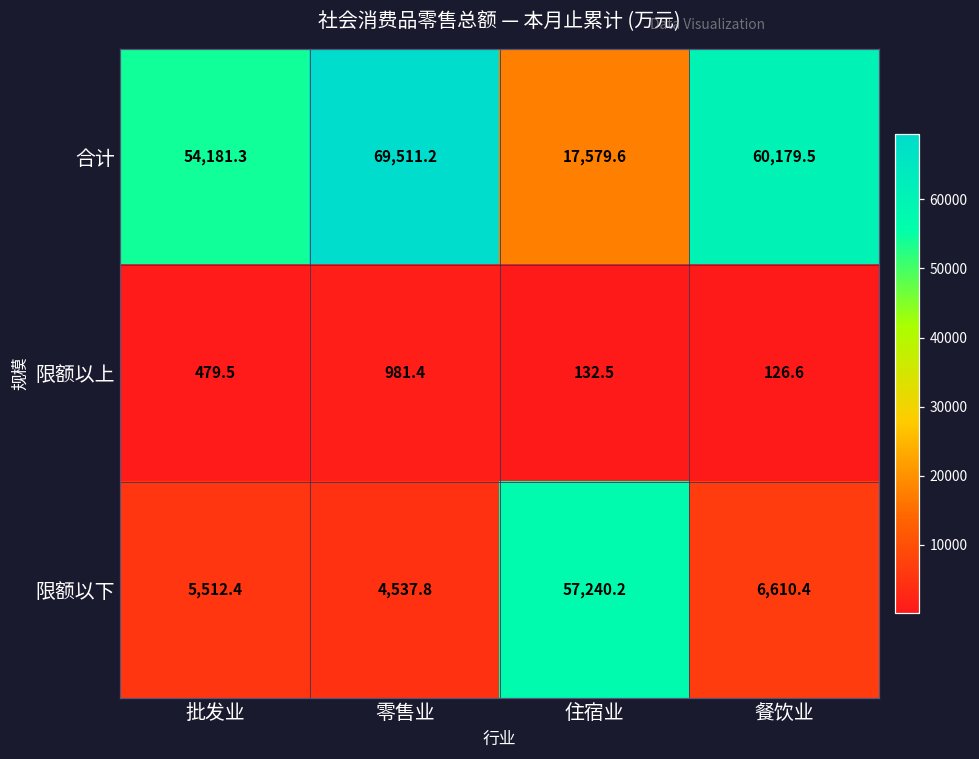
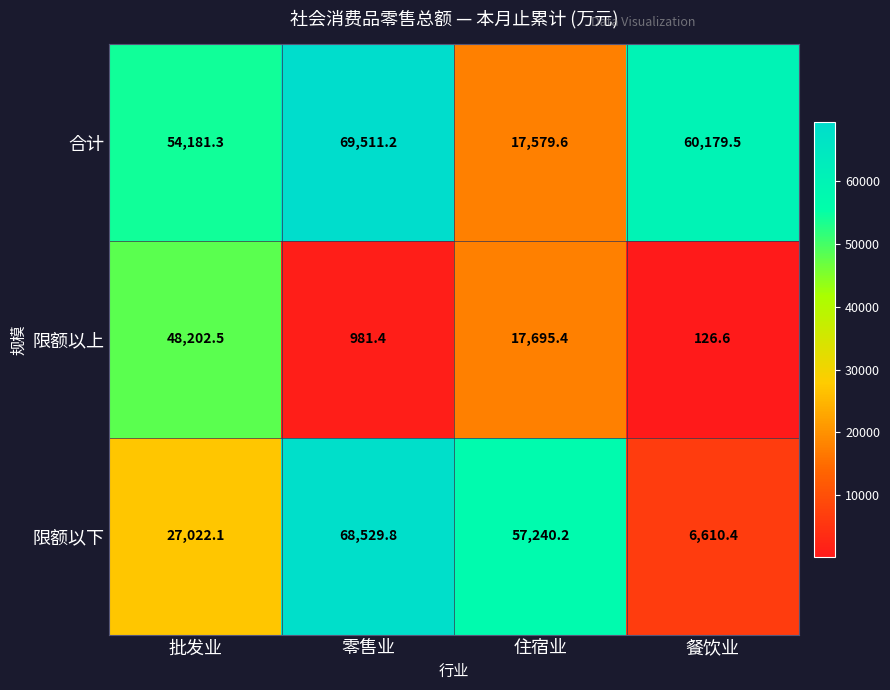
  {
    "合计": {
      "批发业": "54,181.3",
      "零售业": "69,511.2",
      "住宿业": "17,579.6",
      "餐饮业": "60,179.5"
    },
    "限额以上": {
-     "批发业": "479.5",
+     "批发业": "48,202.5",
      "零售业": "981.4",
-     "住宿业": "132.5",
+     "住宿业": "17,695.4",
      "餐饮业": "126.6"
    },
    "限额以下": {
-     "批发业": "5,512.4",
-     "零售业": "4,537.8",
+     "批发业": "27,022.1",
+     "零售业": "68,529.8",
      "住宿业": "57,240.2",
      "餐饮业": "6,610.4"
    }
  }
